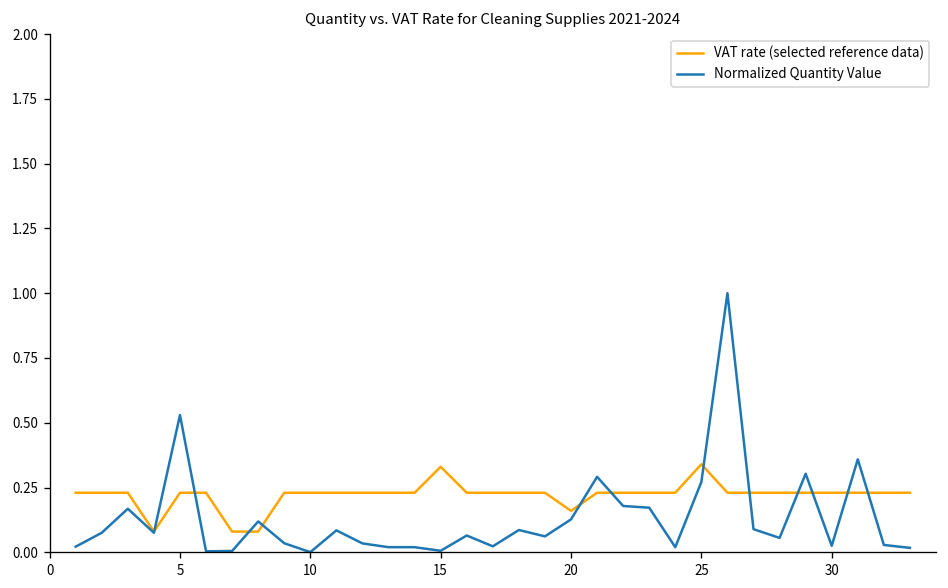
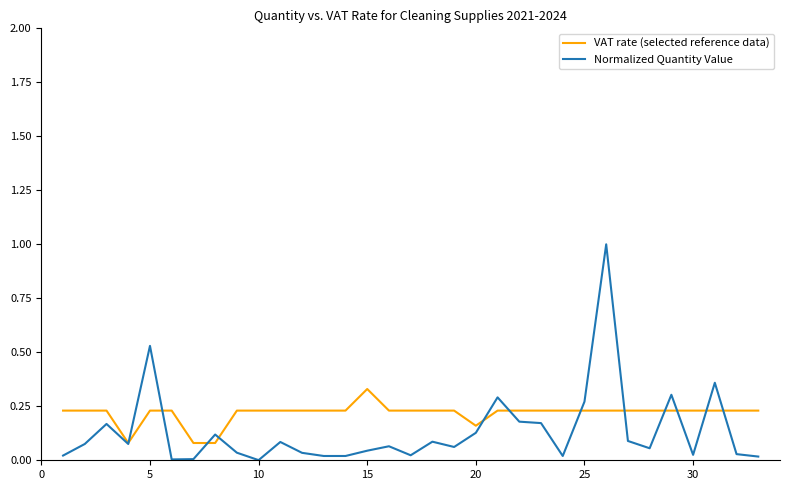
  {
    "VAT rate (selected reference data)": {
      "5": 0.23,
      "10": 0.23,
      "15": 0.33,
      "20": 0.16,
-     "25": 0.34,
+     "25": 0.23,
      "30": 0.23
    },
    "Normalized Quantity Value": {
      "5": 0.53,
      "10": 0.00,
-     "15": 0.01,
+     "15": 0.04,
      "20": 0.13,
      "25": 0.27,
      "30": 0.03
    }
  }
